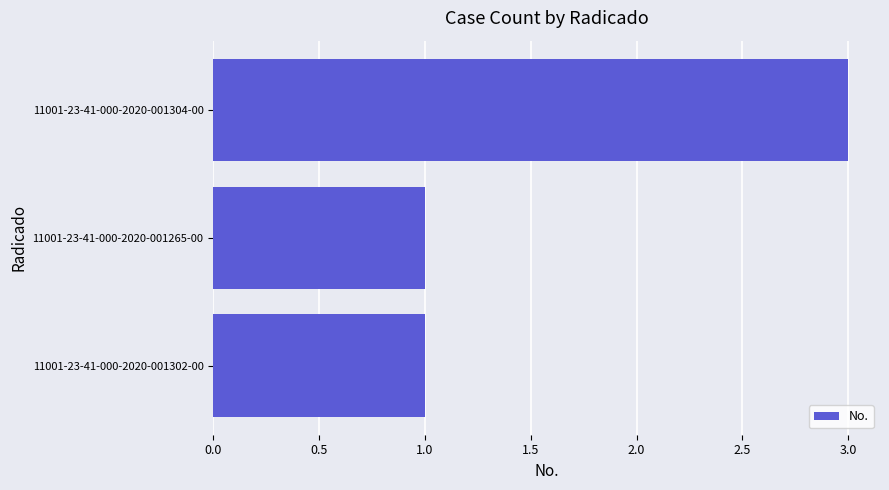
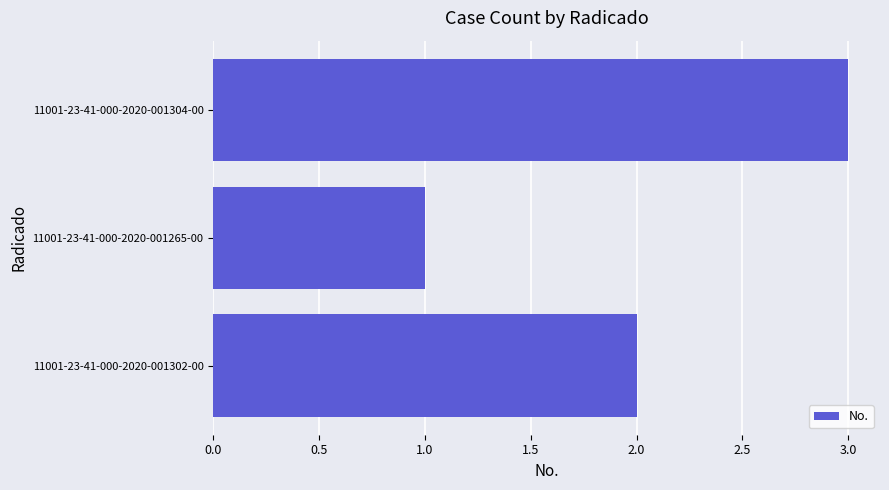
  {
    "11001-23-41-000-2020-001304-00": 3,
    "11001-23-41-000-2020-001265-00": 1,
-   "11001-23-41-000-2020-001302-00": 1
+   "11001-23-41-000-2020-001302-00": 2
  }
